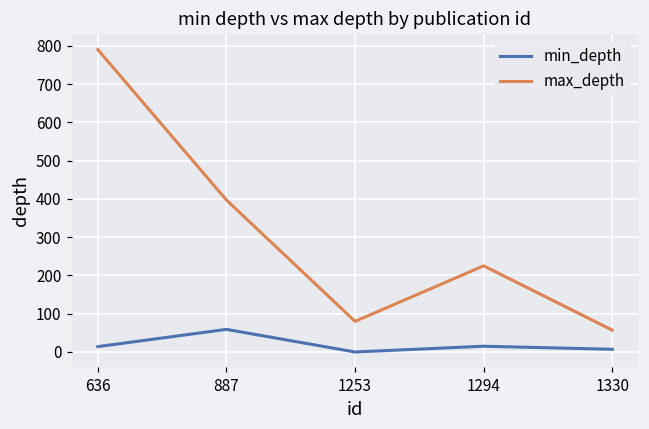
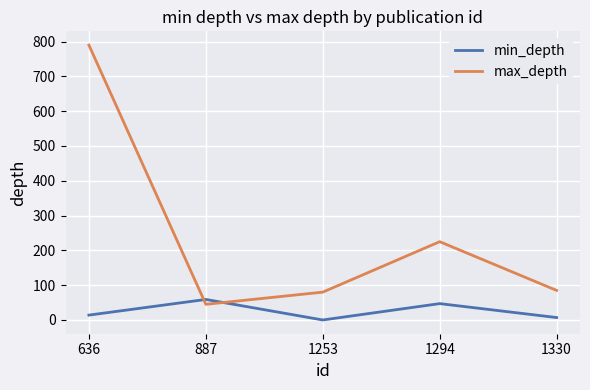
  {
    "min_depth": {
      "636": 10,
      "887": 60,
      "1253": 0,
-     "1294": 20,
+     "1294": 50,
      "1330": 10
    },
    "max_depth": {
      "636": 790,
-     "887": 400,
+     "887": 50,
      "1253": 80,
      "1294": 230,
-     "1330": 60
+     "1330": 90
    }
  }
